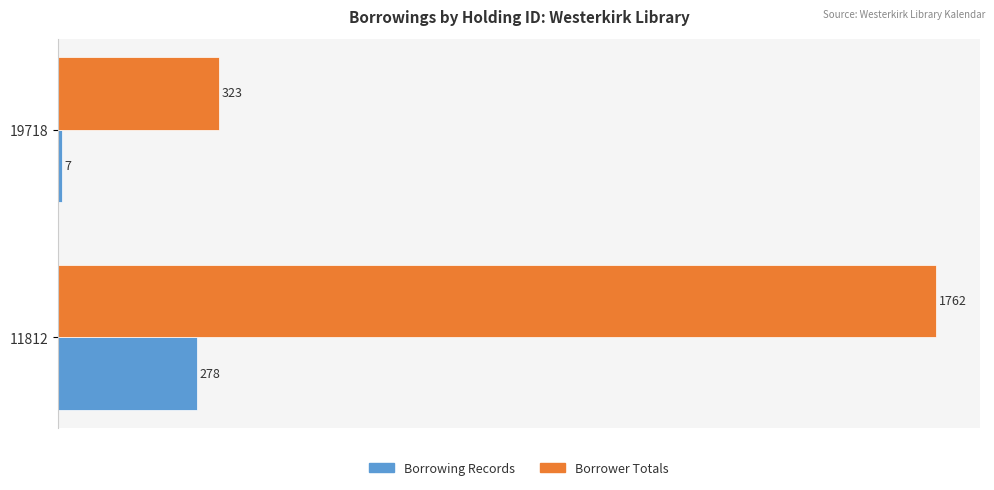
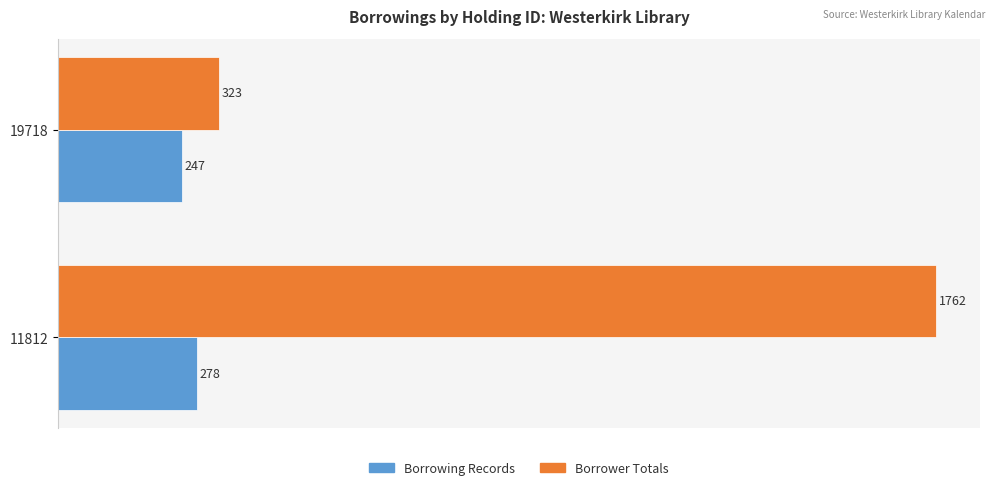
  {
    "Borrowing Records": {
-     "19718": 7,
+     "19718": 247,
      "11812": 278
    },
    "Borrower Totals": {
      "19718": 323,
      "11812": 1762
    }
  }
